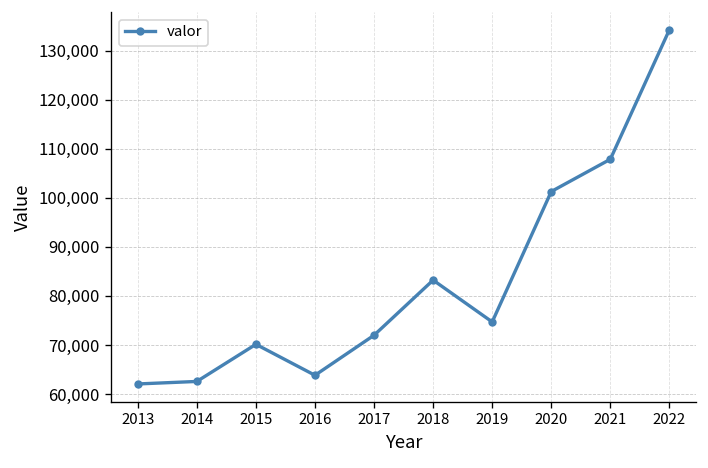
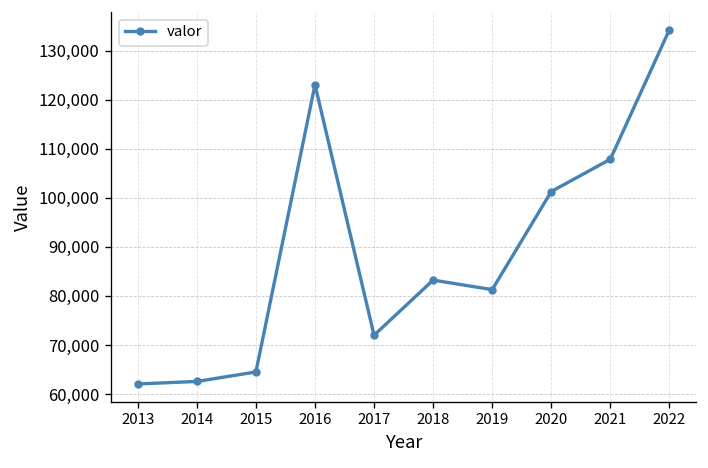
  {
    "2013": "62,000",
    "2014": "63,000",
-   "2015": "70,000",
-   "2016": "64,000",
+   "2015": "65,000",
+   "2016": "123,000",
    "2017": "72,000",
    "2018": "83,000",
-   "2019": "75,000",
+   "2019": "81,000",
    "2020": "101,000",
    "2021": "108,000",
    "2022": "134,000"
  }
